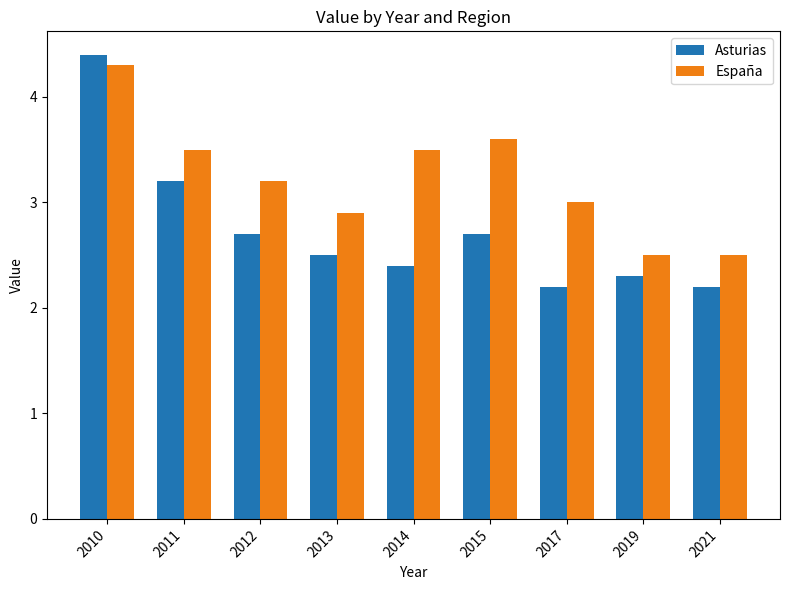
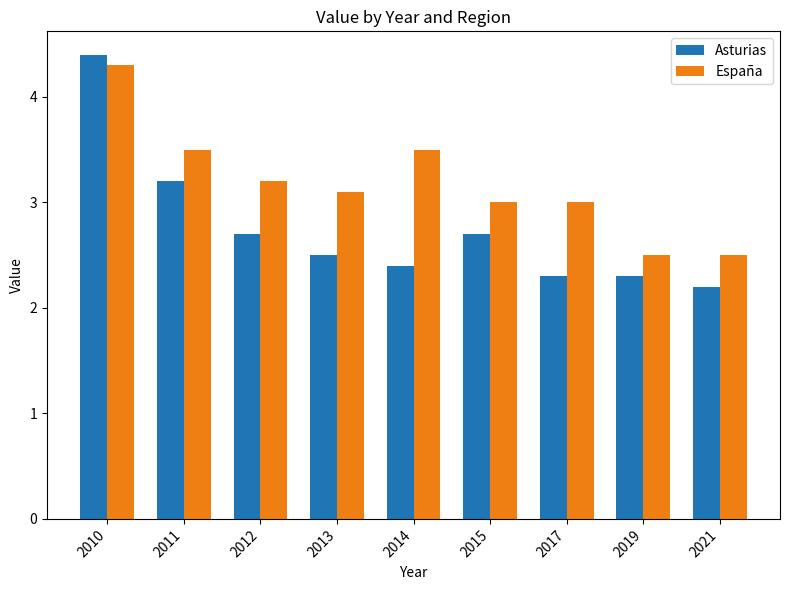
  {
    "Asturias": {
      "2010": 4.4,
      "2011": 3.2,
      "2012": 2.7,
      "2013": 2.5,
      "2014": 2.4,
      "2015": 2.7,
-     "2017": 2.2,
+     "2017": 2.3,
      "2019": 2.3,
      "2021": 2.2
    },
    "España": {
      "2010": 4.3,
      "2011": 3.5,
      "2012": 3.2,
-     "2013": 2.9,
+     "2013": 3.1,
      "2014": 3.5,
-     "2015": 3.6,
+     "2015": 3.0,
      "2017": 3.0,
      "2019": 2.5,
      "2021": 2.5
    }
  }
